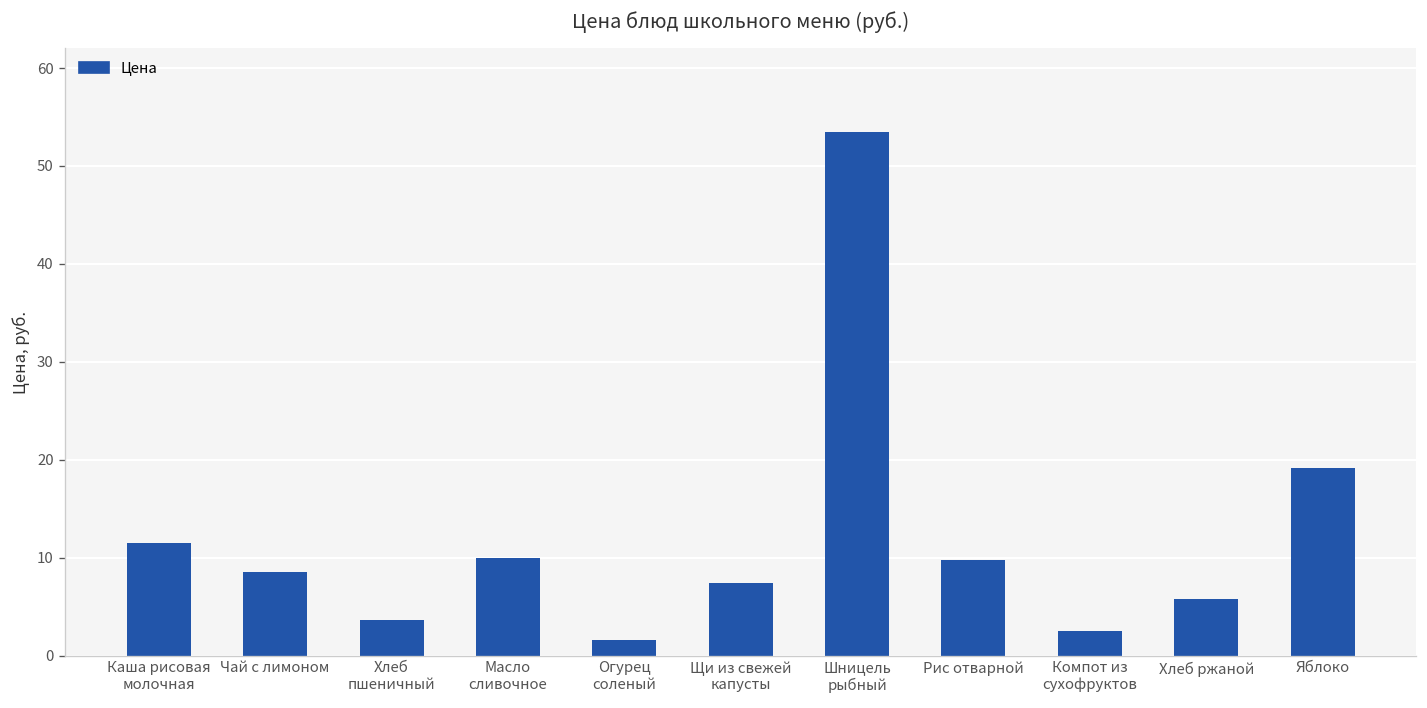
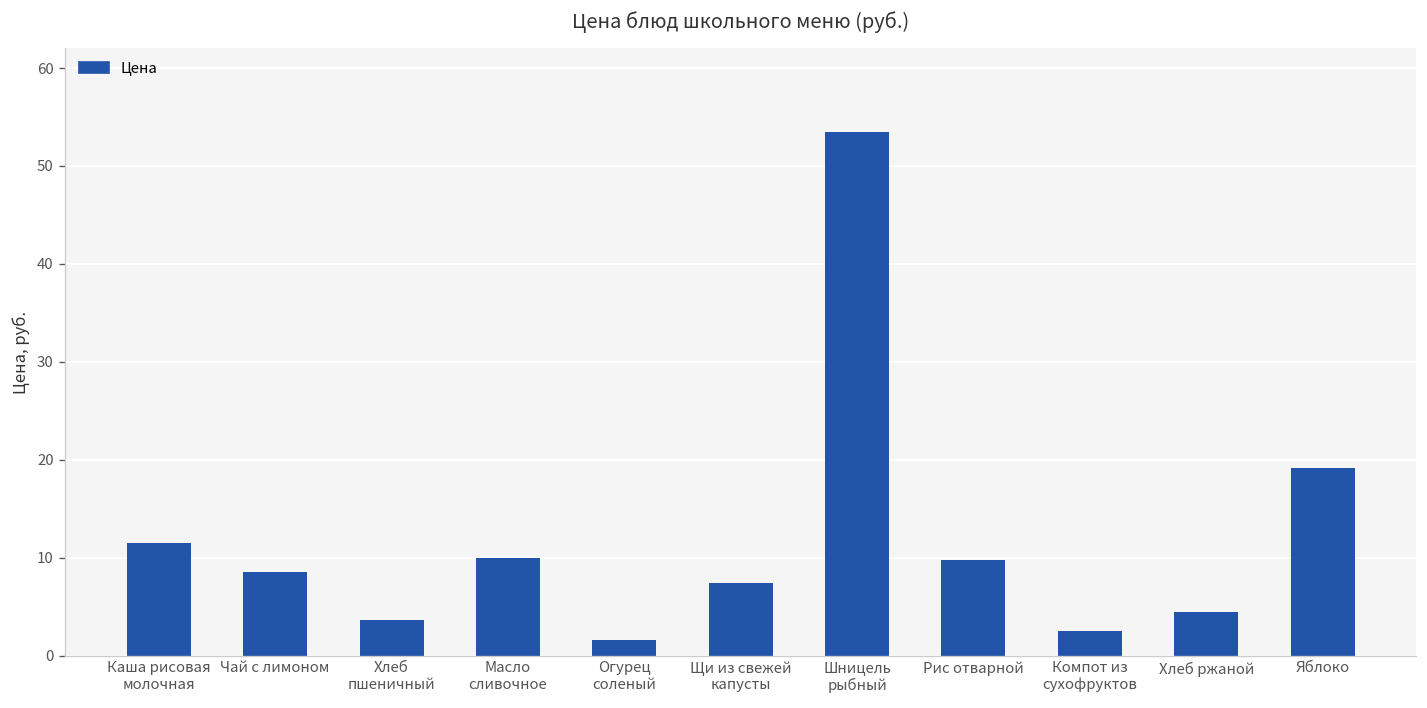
  {
    "Каша рисовая молочная": 11,
    "Чай с лимоном": 9,
    "Хлеб пшеничный": 4,
    "Масло сливочное": 10,
    "Огурец соленый": 2,
    "Щи из свежей капусты": 7,
    "Шницель рыбный": 53,
    "Рис отварной": 10,
    "Компот из сухофруктов": 3,
-   "Хлеб ржаной": 6,
+   "Хлеб ржаной": 4,
    "Яблоко": 19
  }
